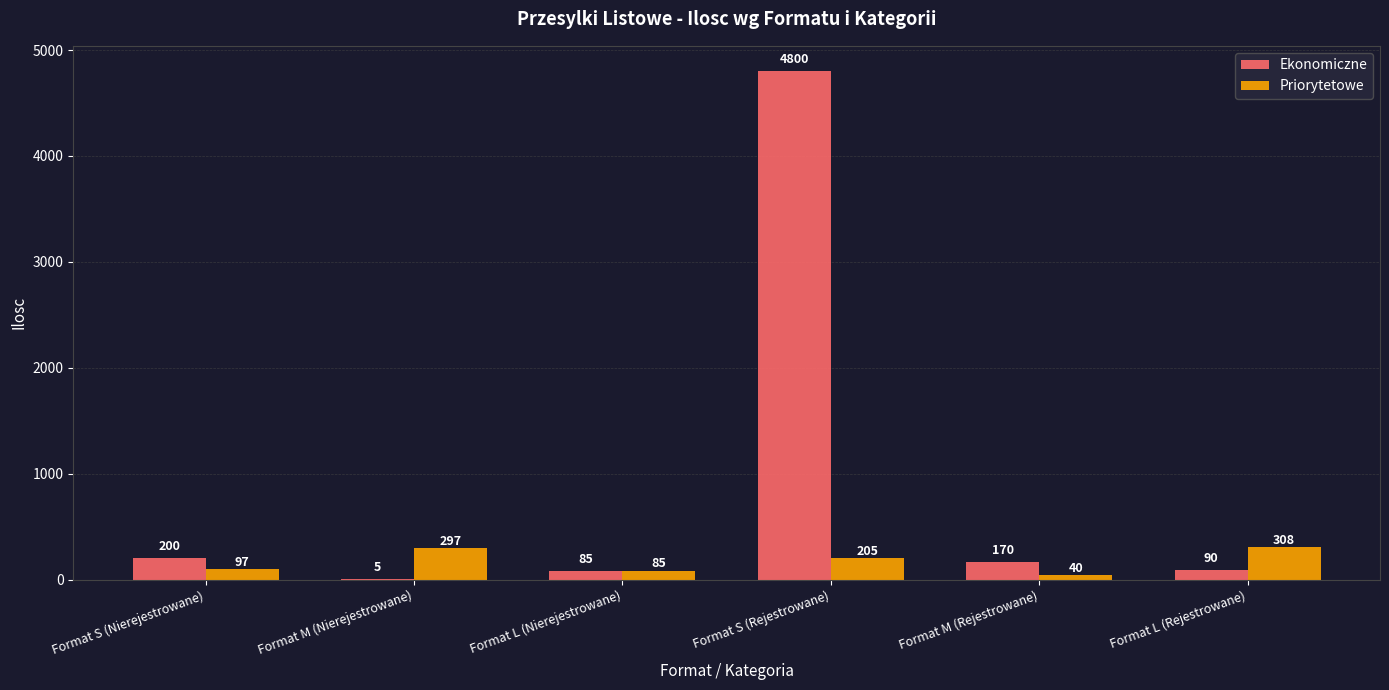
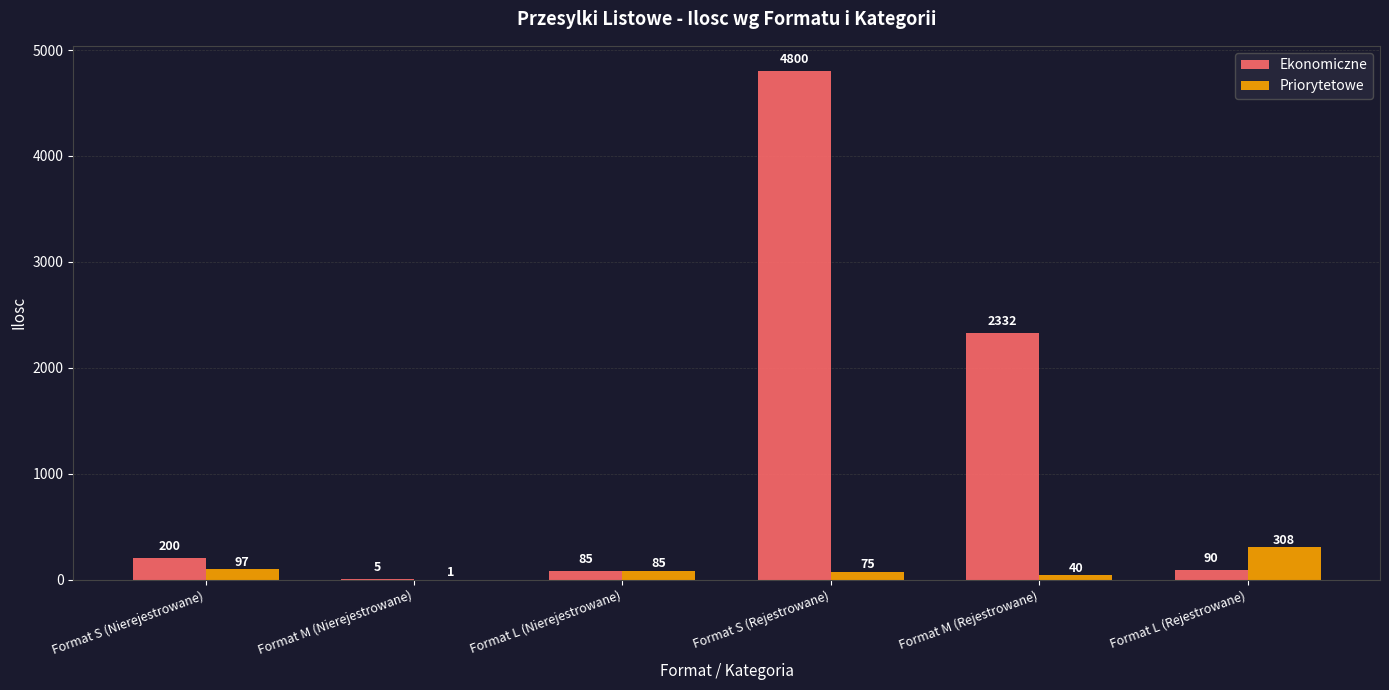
  {
    "Ekonomiczne": {
      "Format S (Nierejestrowane)": 200,
      "Format M (Nierejestrowane)": 5,
      "Format L (Nierejestrowane)": 85,
      "Format S (Rejestrowane)": 4800,
-     "Format M (Rejestrowane)": 170,
+     "Format M (Rejestrowane)": 2332,
      "Format L (Rejestrowane)": 90
    },
    "Priorytetowe": {
      "Format S (Nierejestrowane)": 97,
-     "Format M (Nierejestrowane)": 297,
+     "Format M (Nierejestrowane)": 1,
      "Format L (Nierejestrowane)": 85,
-     "Format S (Rejestrowane)": 205,
+     "Format S (Rejestrowane)": 75,
      "Format M (Rejestrowane)": 40,
      "Format L (Rejestrowane)": 308
    }
  }
